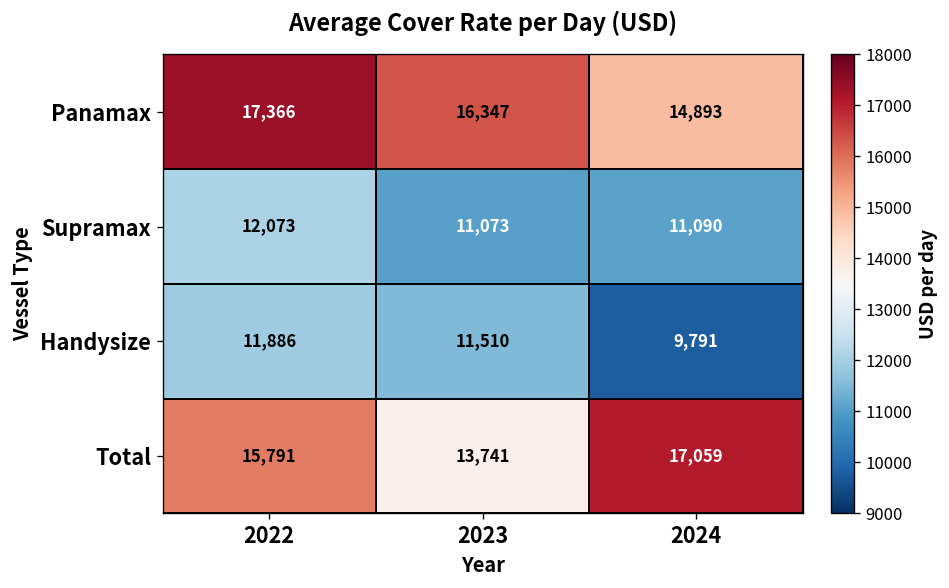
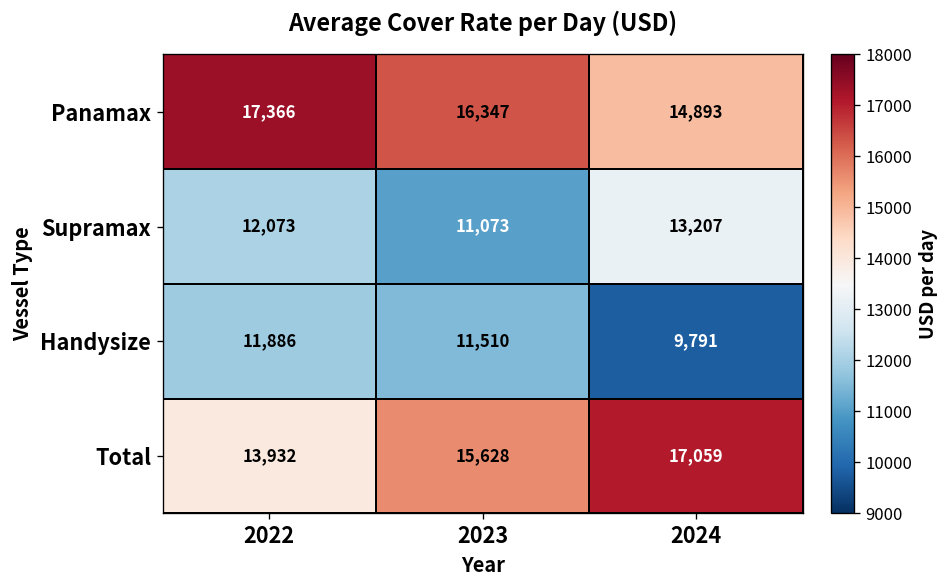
  {
    "Panamax": {
      "2022": "17,366",
      "2023": "16,347",
      "2024": "14,893"
    },
    "Supramax": {
      "2022": "12,073",
      "2023": "11,073",
-     "2024": "11,090"
+     "2024": "13,207"
    },
    "Handysize": {
      "2022": "11,886",
      "2023": "11,510",
      "2024": "9,791"
    },
    "Total": {
-     "2022": "15,791",
-     "2023": "13,741",
+     "2022": "13,932",
+     "2023": "15,628",
      "2024": "17,059"
    }
  }
